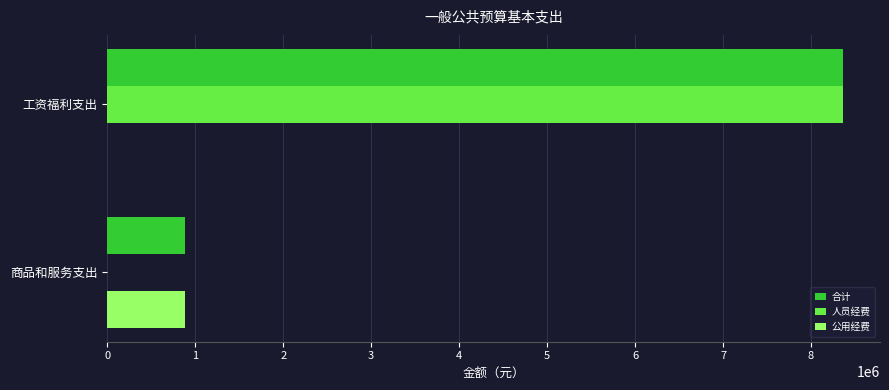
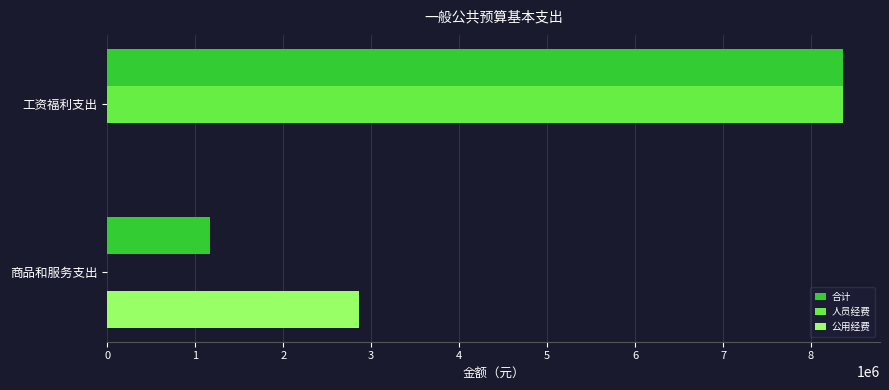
  {
    "合计": {
      "工资福利支出": 8400000,
-     "商品和服务支出": 900000
+     "商品和服务支出": 1200000
    },
    "人员经费": {
      "工资福利支出": 8400000,
      "商品和服务支出": 0
    },
    "公用经费": {
      "工资福利支出": 0,
-     "商品和服务支出": 900000
+     "商品和服务支出": 2900000
    }
  }
